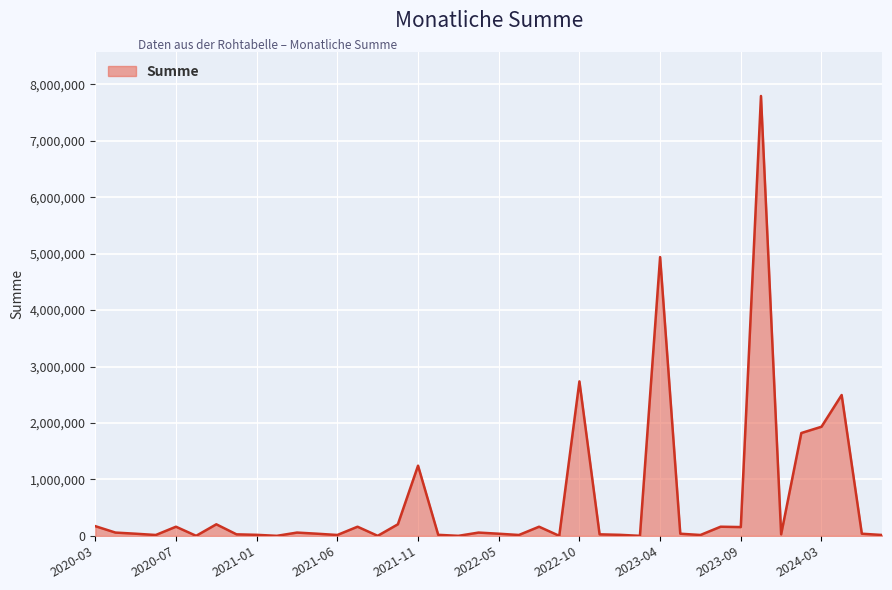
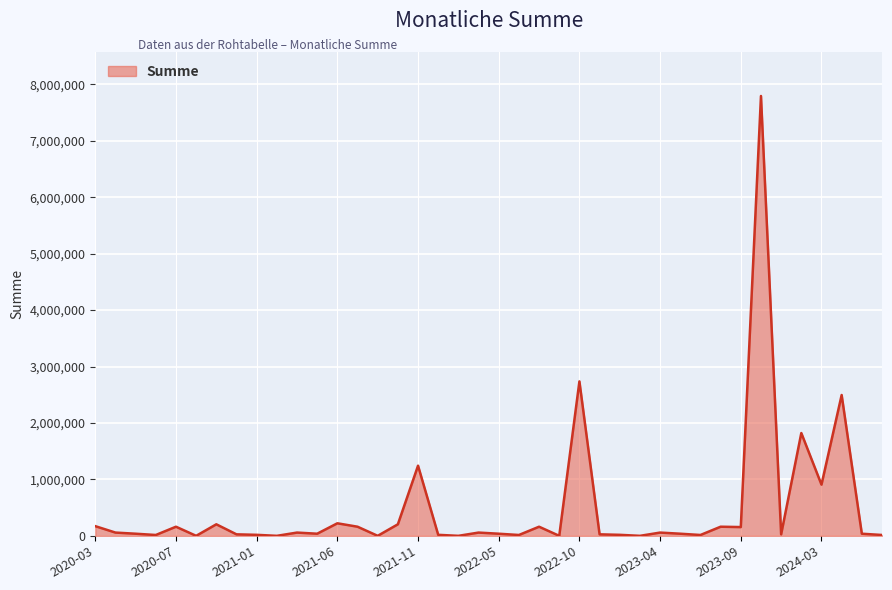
  {
    "2020-03": "200,000",
    "2020-07": "200,000",
    "2021-01": "0",
-   "2021-06": "0",
+   "2021-06": "200,000",
    "2021-11": "1,200,000",
    "2022-05": "0",
    "2022-10": "2,700,000",
-   "2023-04": "4,900,000",
+   "2023-04": "100,000",
    "2023-09": "200,000",
-   "2024-03": "1,900,000"
+   "2024-03": "900,000"
  }
